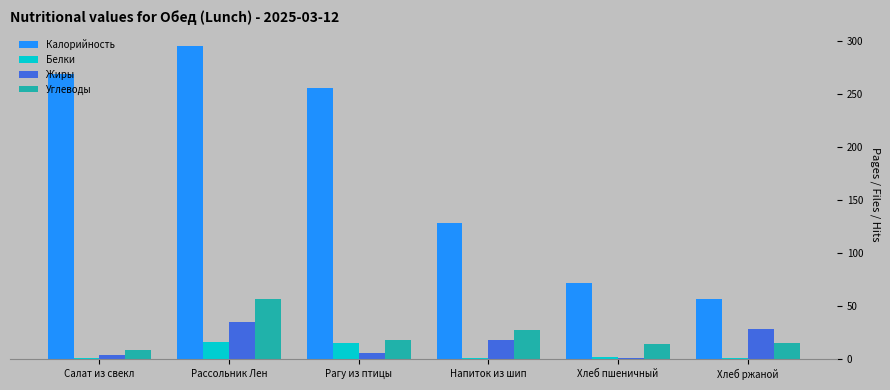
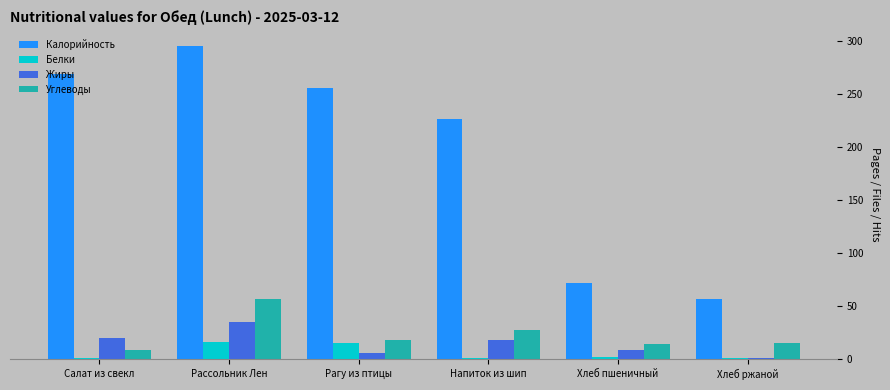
  {
    "Калорийность": {
      "Салат из свекл": 269,
      "Рассольник Лен": 295,
      "Рагу из птицы": 256,
-     "Напиток из шип": 128,
+     "Напиток из шип": 226,
      "Хлеб пшеничный": 72,
      "Хлеб ржаной": 56
    },
    "Жиры": {
-     "Салат из свекл": 4,
+     "Салат из свекл": 20,
      "Рассольник Лен": 35,
      "Рагу из птицы": 6,
      "Напиток из шип": 18,
-     "Хлеб пшеничный": 1,
-     "Хлеб ржаной": 28
+     "Хлеб пшеничный": 9,
+     "Хлеб ржаной": 1
    }
  }
